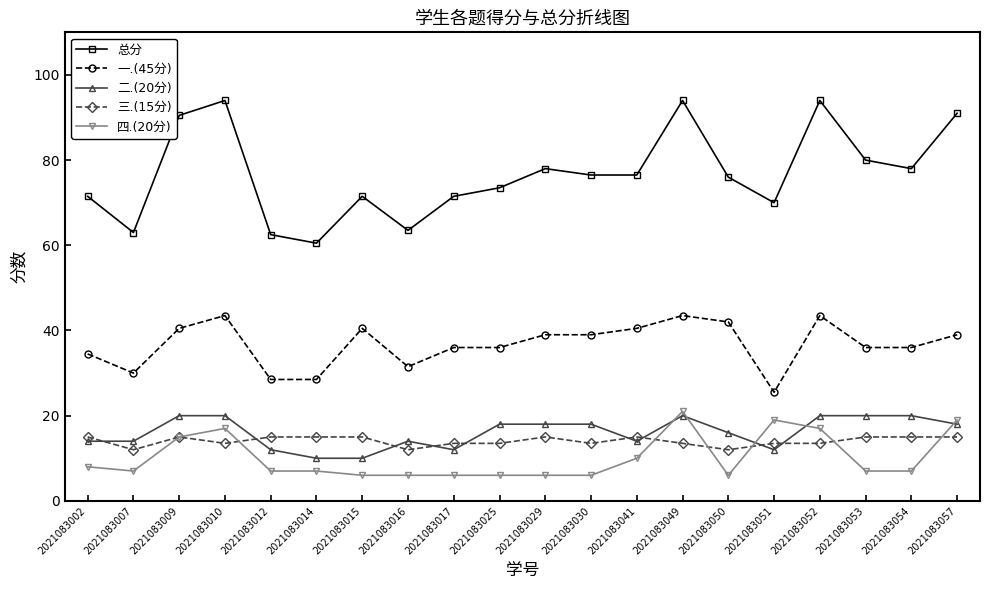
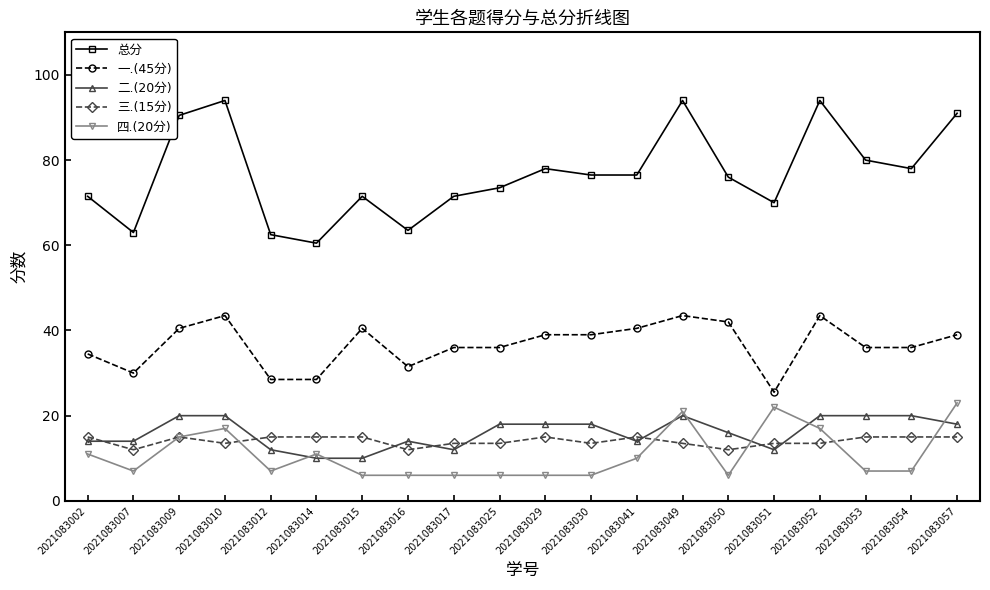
  {
    "四.(20分)": {
-     "2021083002": 8,
+     "2021083002": 11,
      "2021083007": 7,
      "2021083010": 17,
      "2021083012": 7,
-     "2021083014": 7,
+     "2021083014": 11,
      "2021083015": 6,
      "2021083016": 6,
      "2021083017": 6,
      "2021083025": 6,
      "2021083029": 6,
      "2021083030": 6,
      "2021083041": 10,
      "2021083049": 21,
      "2021083050": 6,
-     "2021083051": 19,
+     "2021083051": 22,
      "2021083052": 17,
      "2021083053": 7,
      "2021083054": 7,
-     "2021083057": 19
+     "2021083057": 23
    }
  }
